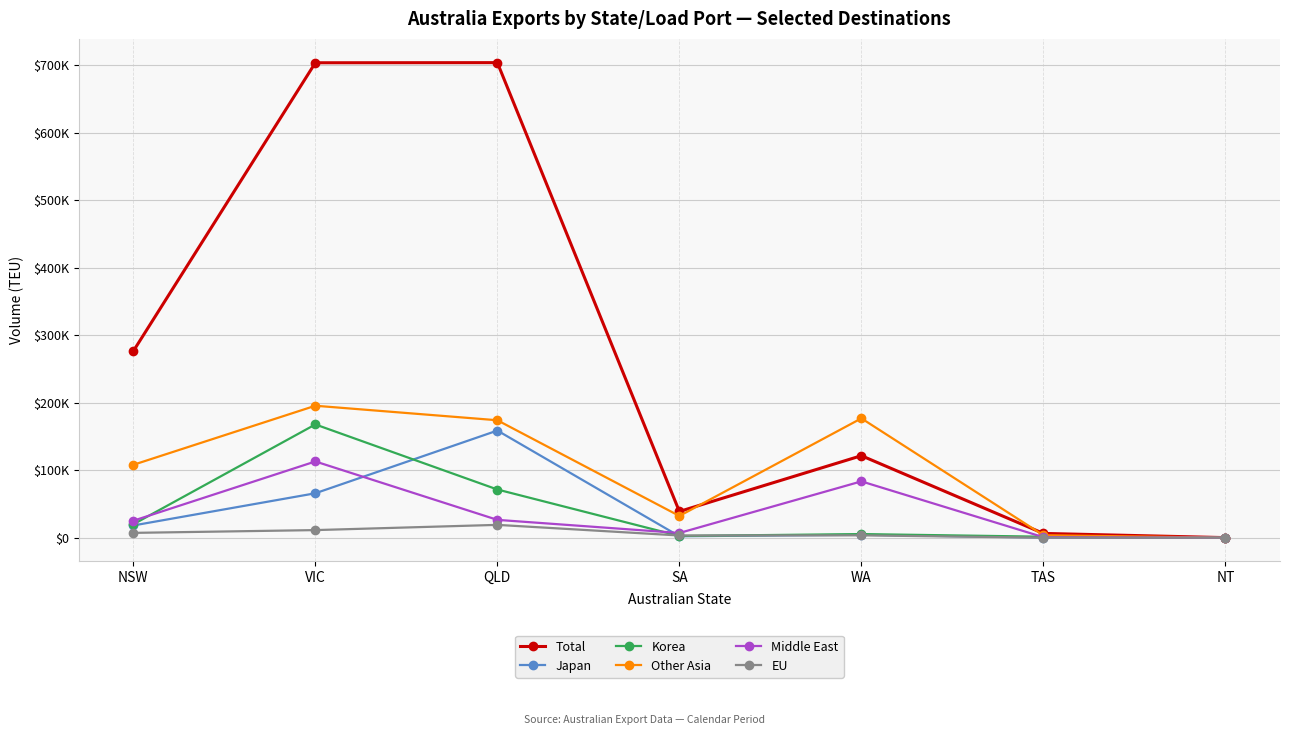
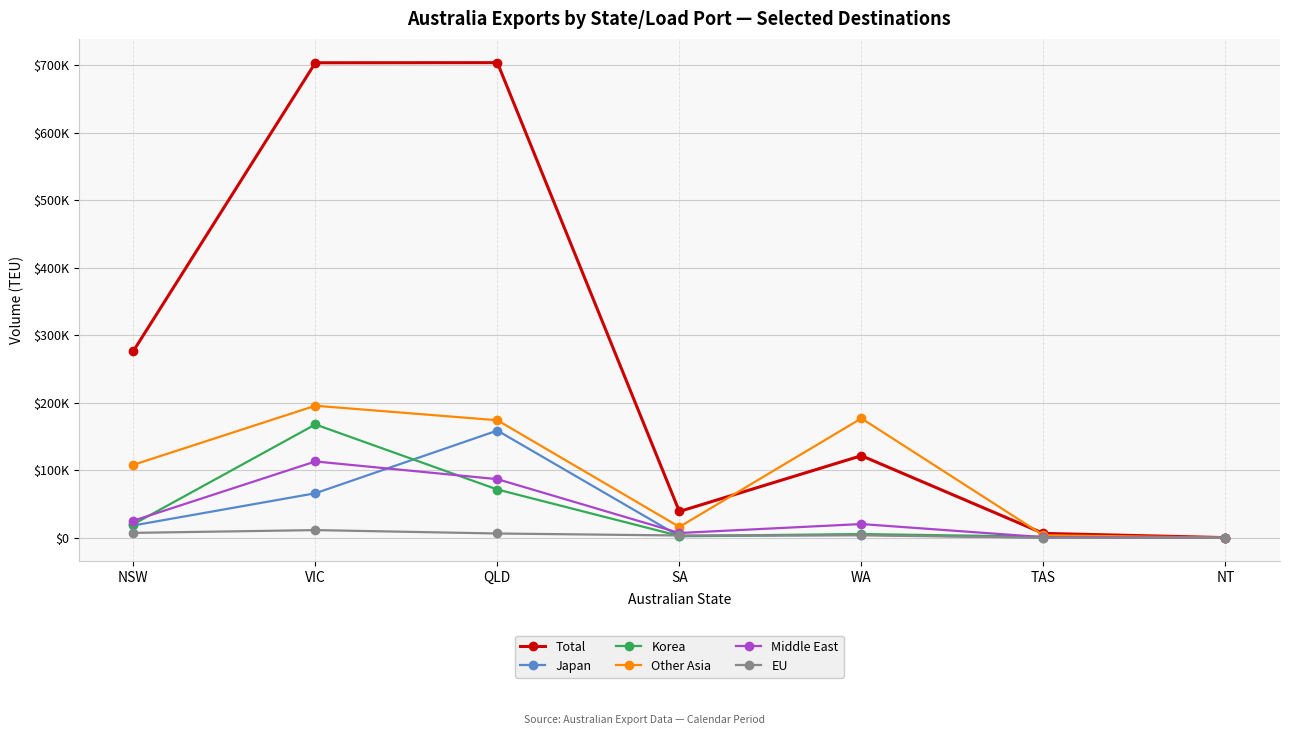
  {
    "Total": {
      "NSW": "$280000",
      "VIC": "$700000",
      "QLD": "$700000",
      "SA": "$40000",
      "WA": "$120000"
    },
    "Japan": {
      "VIC": "$70000",
      "QLD": "$160000"
    },
    "Korea": {
      "VIC": "$170000",
      "QLD": "$70000"
    },
    "Other Asia": {
      "NSW": "$110000",
      "VIC": "$200000",
      "QLD": "$170000",
-     "SA": "$30000",
+     "SA": "$20000",
      "WA": "$180000"
    },
    "Middle East": {
      "NSW": "$30000",
      "VIC": "$110000",
-     "QLD": "$30000",
-     "WA": "$80000"
+     "QLD": "$90000",
+     "WA": "$20000"
    },
    "EU": {
      "NSW": "$10000",
      "VIC": "$10000",
-     "QLD": "$20000"
+     "QLD": "$10000"
    }
  }
